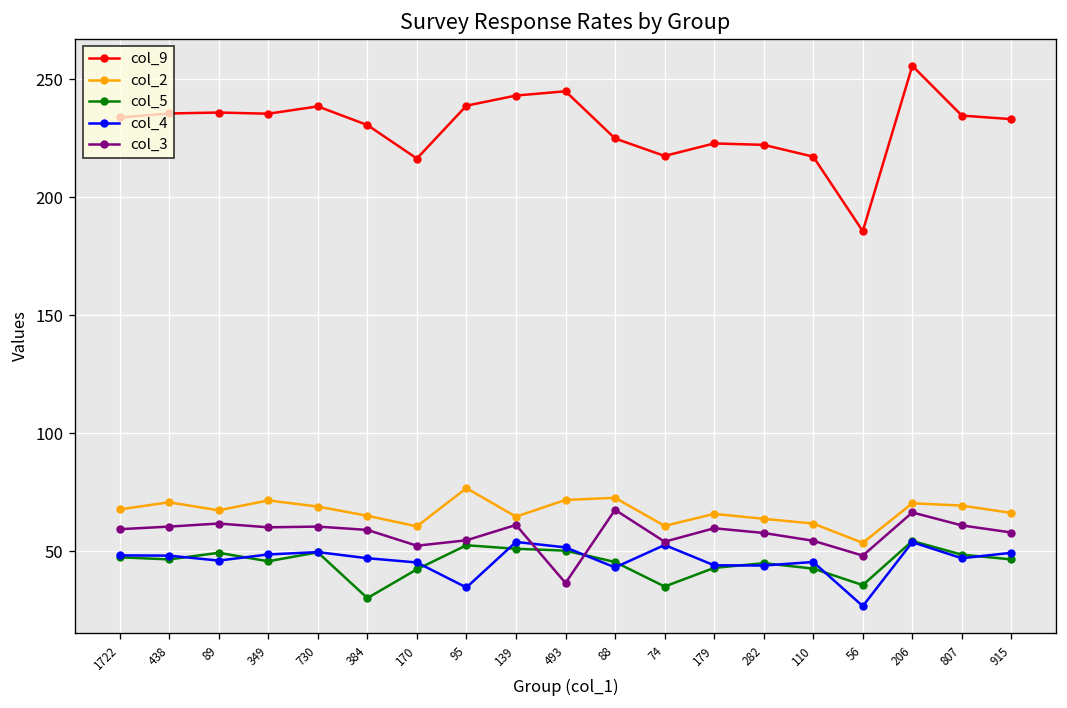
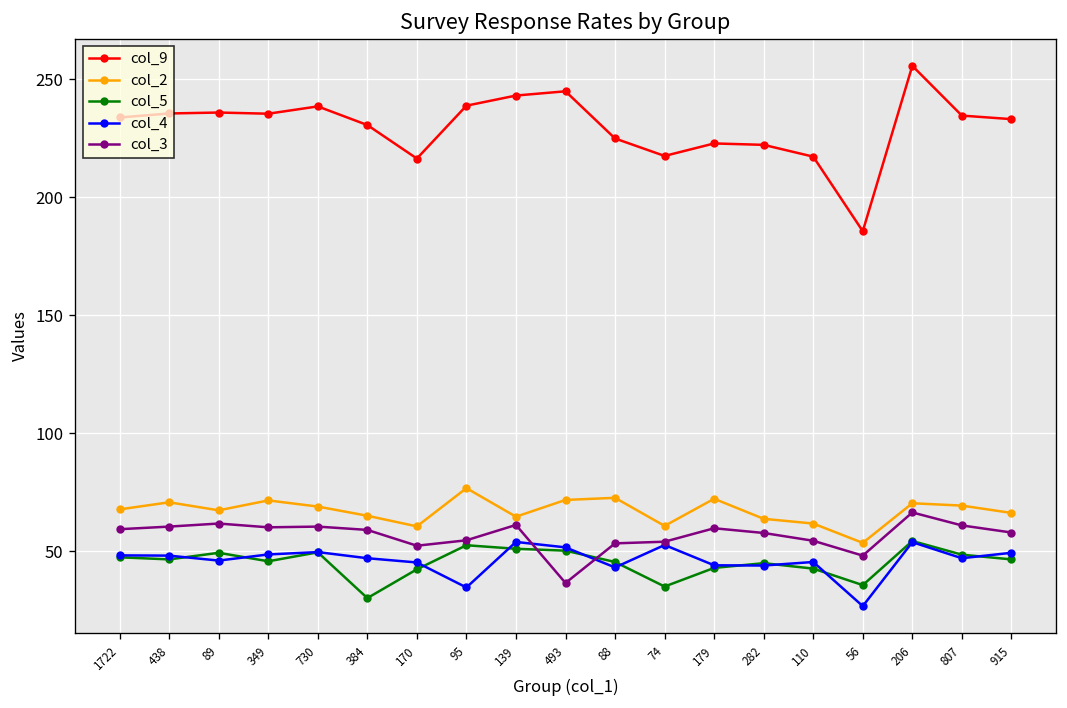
  {
    "col_9": {
      "89": 236,
      "349": 236,
      "730": 239,
      "384": 231,
      "170": 217,
      "95": 239,
      "139": 243,
      "493": 245,
      "88": 225,
      "74": 218,
      "179": 223,
      "282": 222,
      "110": 217,
      "56": 186,
      "206": 256,
      "807": 235,
      "915": 233
    },
    "col_2": {
      "1722": 68,
      "438": 71,
      "89": 67,
      "349": 72,
      "730": 69,
      "384": 65,
      "170": 61,
      "95": 77,
      "139": 65,
      "493": 72,
      "88": 73,
      "74": 61,
-     "179": 66,
+     "179": 72,
      "282": 64,
      "110": 62,
      "56": 54,
      "206": 70,
      "807": 69,
      "915": 66
    },
    "col_5": {
      "438": 47,
      "89": 49,
      "349": 46,
      "384": 30,
      "170": 42,
      "95": 53,
      "139": 51,
      "493": 50,
      "88": 46,
      "74": 35,
      "110": 43,
      "56": 36,
      "807": 49,
      "915": 47
    },
    "col_4": {
      "438": 48,
      "89": 46,
      "349": 49,
      "384": 47,
      "170": 45,
      "95": 35,
      "139": 54,
      "493": 52,
      "88": 43,
      "74": 53,
      "110": 46,
      "56": 27,
      "807": 47,
      "915": 49
    },
    "col_3": {
      "1722": 59,
      "438": 61,
      "89": 62,
      "349": 60,
      "730": 61,
      "384": 59,
      "170": 52,
      "95": 55,
      "139": 61,
      "493": 37,
-     "88": 68,
+     "88": 53,
      "74": 54,
      "179": 60,
      "282": 58,
      "110": 55,
      "56": 48,
      "206": 67,
      "807": 61,
      "915": 58
    }
  }
